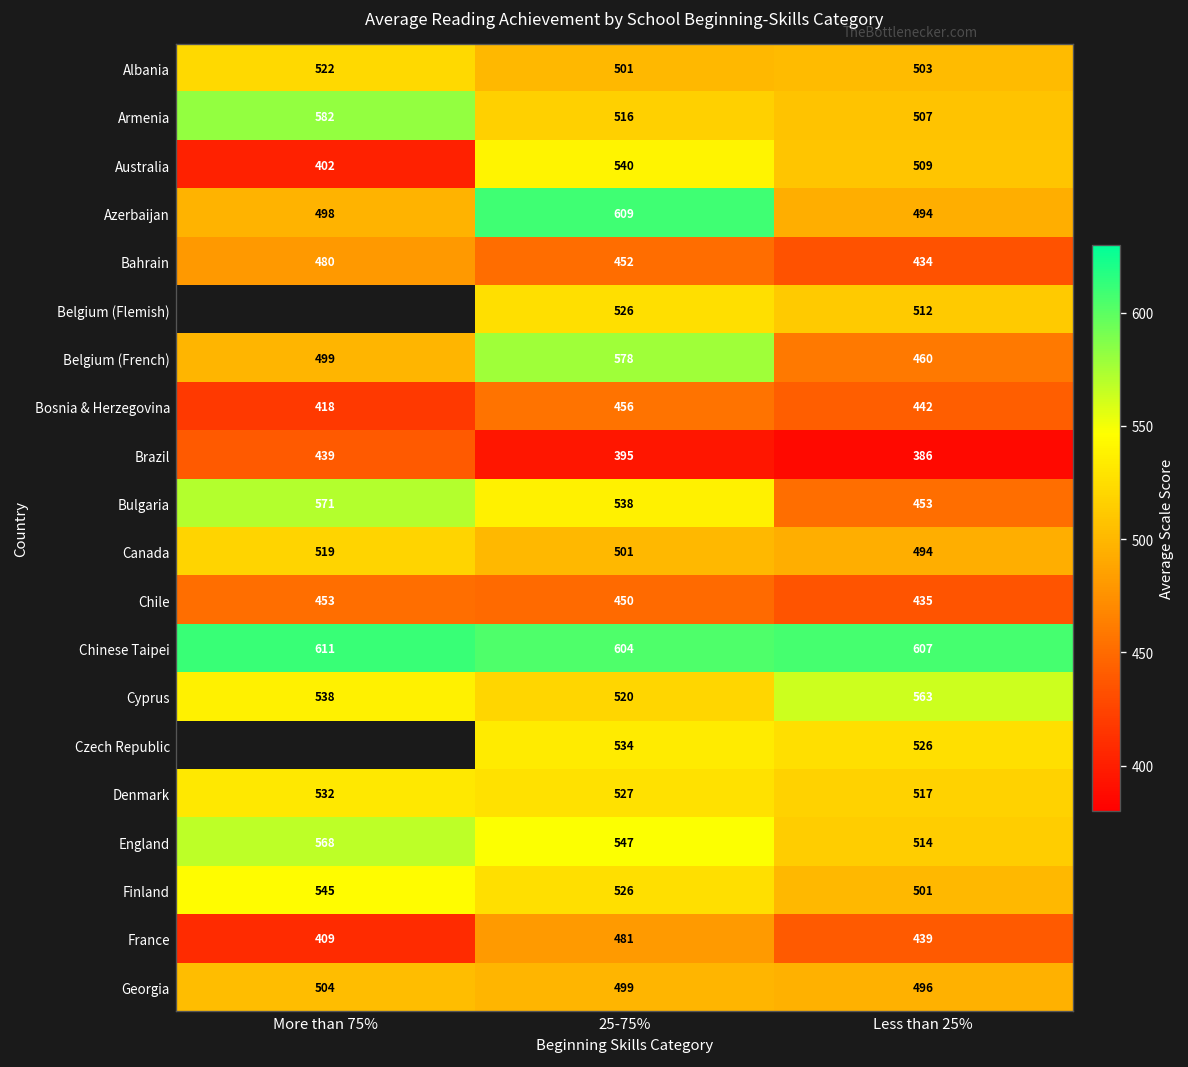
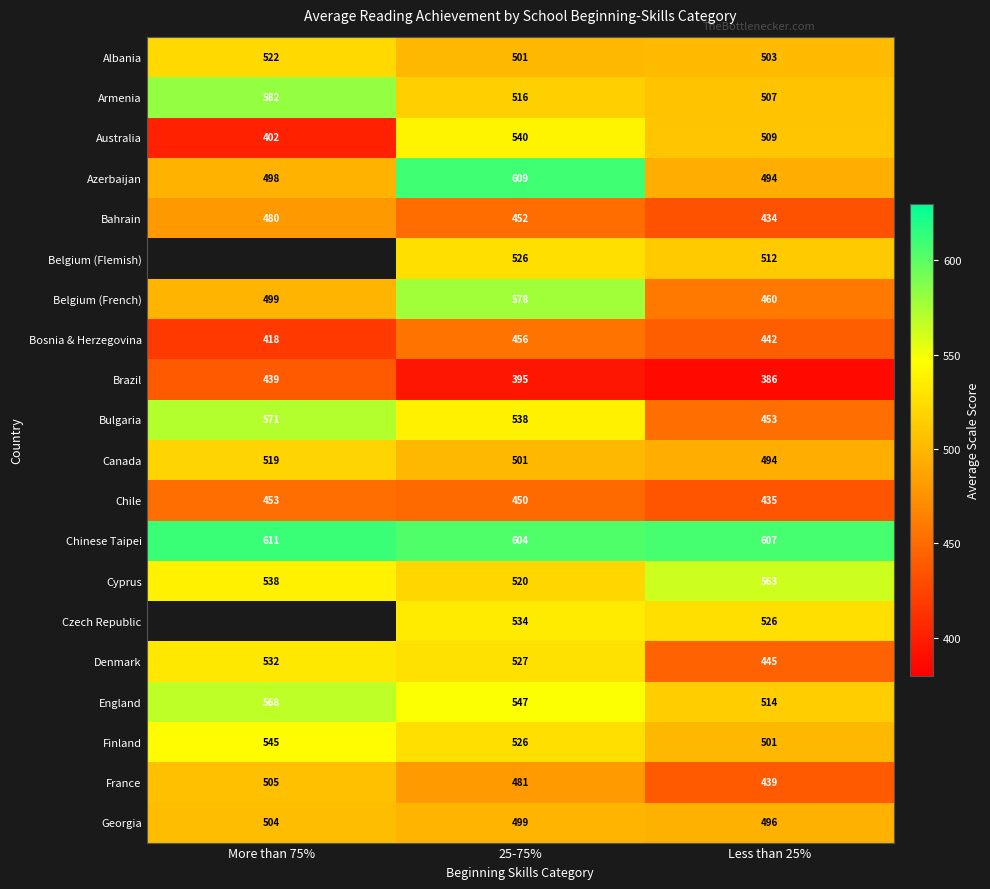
  {
    "Albania": {
      "More than 75%": 522,
      "25-75%": 501,
      "Less than 25%": 503
    },
    "Armenia": {
      "More than 75%": 582,
      "25-75%": 516,
      "Less than 25%": 507
    },
    "Australia": {
      "More than 75%": 402,
      "25-75%": 540,
      "Less than 25%": 509
    },
    "Azerbaijan": {
      "More than 75%": 498,
      "25-75%": 609,
      "Less than 25%": 494
    },
    "Bahrain": {
      "More than 75%": 480,
      "25-75%": 452,
      "Less than 25%": 434
    },
    "Belgium (Flemish)": {
      "25-75%": 526,
      "Less than 25%": 512
    },
    "Belgium (French)": {
      "More than 75%": 499,
      "25-75%": 578,
      "Less than 25%": 460
    },
    "Bosnia & Herzegovina": {
      "More than 75%": 418,
      "25-75%": 456,
      "Less than 25%": 442
    },
    "Brazil": {
      "More than 75%": 439,
      "25-75%": 395,
      "Less than 25%": 386
    },
    "Bulgaria": {
      "More than 75%": 571,
      "25-75%": 538,
      "Less than 25%": 453
    },
    "Canada": {
      "More than 75%": 519,
      "25-75%": 501,
      "Less than 25%": 494
    },
    "Chile": {
      "More than 75%": 453,
      "25-75%": 450,
      "Less than 25%": 435
    },
    "Chinese Taipei": {
      "More than 75%": 611,
      "25-75%": 604,
      "Less than 25%": 607
    },
    "Cyprus": {
      "More than 75%": 538,
      "25-75%": 520,
      "Less than 25%": 563
    },
    "Czech Republic": {
      "25-75%": 534,
      "Less than 25%": 526
    },
    "Denmark": {
      "More than 75%": 532,
      "25-75%": 527,
-     "Less than 25%": 517
+     "Less than 25%": 445
    },
    "England": {
      "More than 75%": 568,
      "25-75%": 547,
      "Less than 25%": 514
    },
    "Finland": {
      "More than 75%": 545,
      "25-75%": 526,
      "Less than 25%": 501
    },
    "France": {
-     "More than 75%": 409,
+     "More than 75%": 505,
      "25-75%": 481,
      "Less than 25%": 439
    },
    "Georgia": {
      "More than 75%": 504,
      "25-75%": 499,
      "Less than 25%": 496
    }
  }
